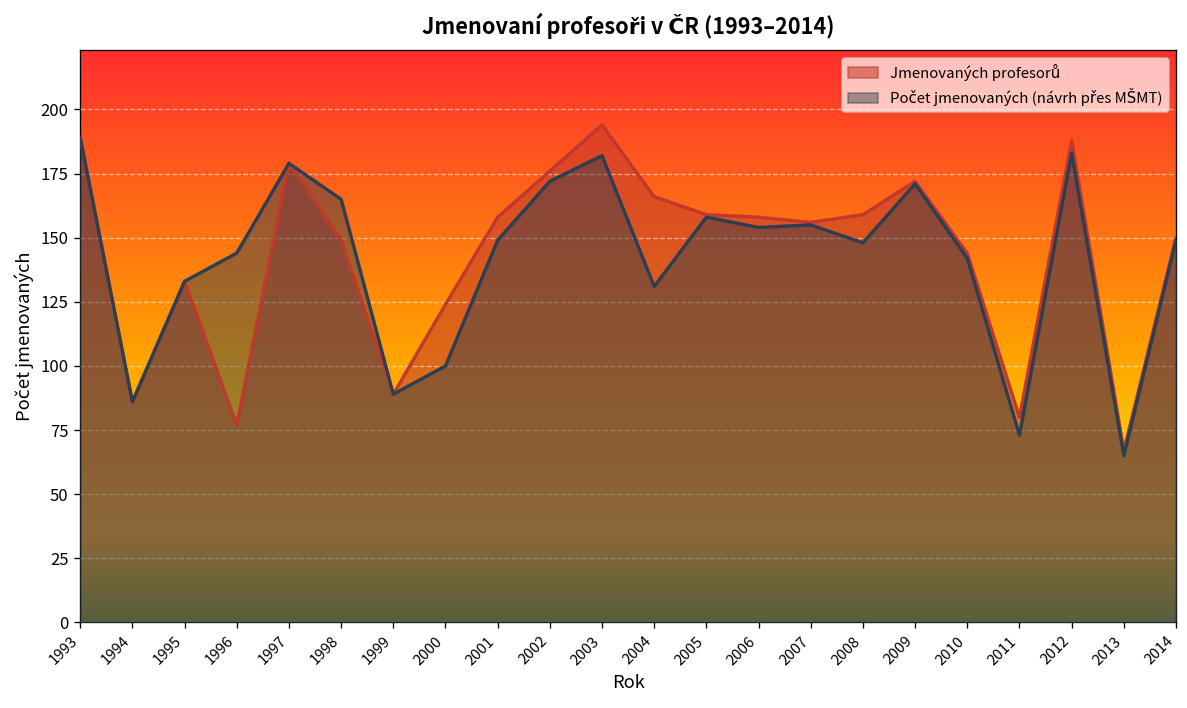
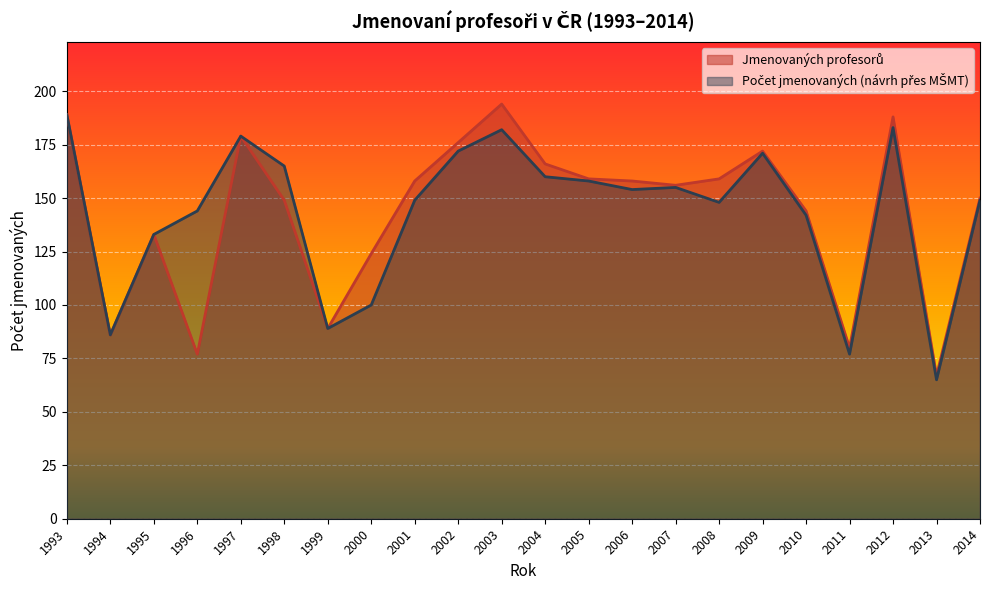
  {
    "Jmenovaných profesorů": {
      "1996": 77,
      "1998": 149,
      "2000": 124,
      "2001": 158,
      "2002": 176,
      "2003": 194,
      "2004": 166,
      "2006": 158,
      "2008": 159,
      "2010": 144,
      "2011": 80,
      "2012": 188,
      "2013": 67
    },
    "Počet jmenovaných (návrh přes MŠMT)": {
      "1996": 144,
      "1998": 165,
      "2000": 100,
      "2001": 149,
      "2002": 172,
      "2003": 182,
-     "2004": 131,
+     "2004": 160,
      "2006": 154,
      "2008": 148,
      "2010": 142,
-     "2011": 73,
+     "2011": 77,
      "2012": 183,
      "2013": 65
    }
  }
